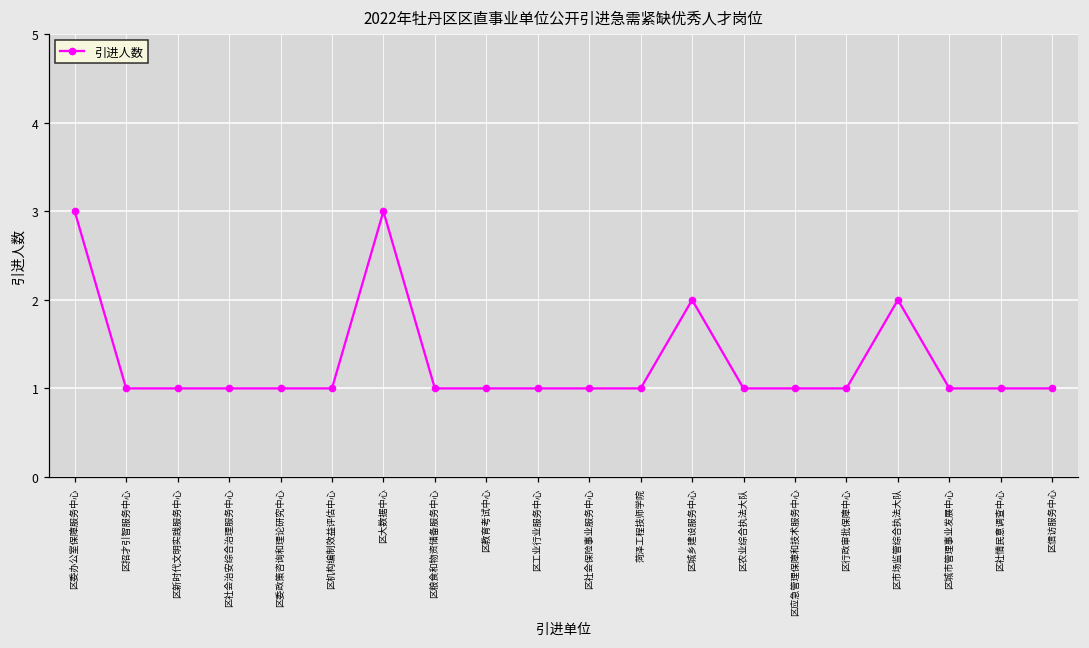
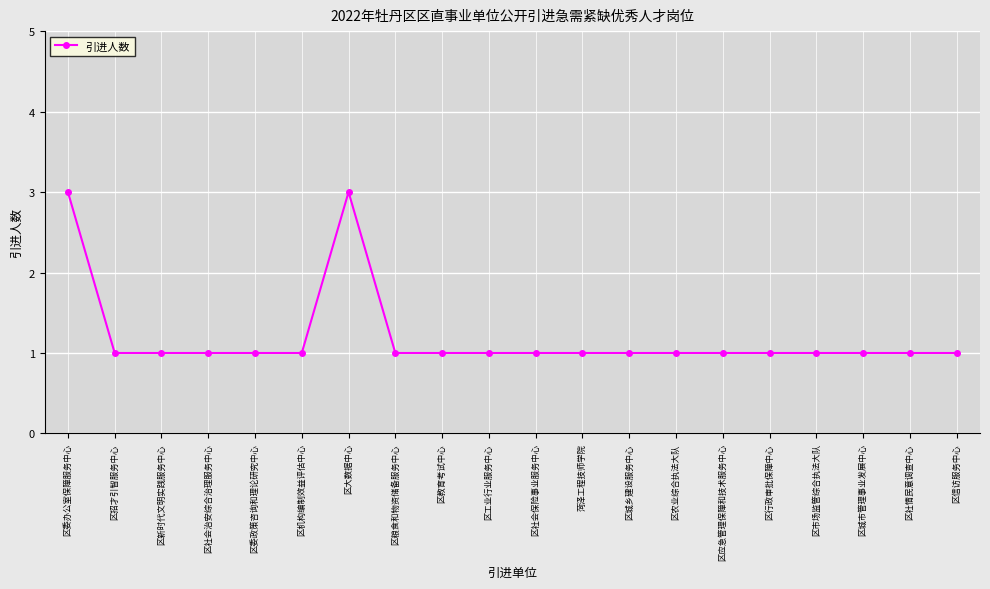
  {
    "区委办公室保障服务中心": 3,
    "区招才引智服务中心": 1,
    "区新时代文明实践服务中心": 1,
    "区社会治安综合治理服务中心": 1,
    "区委政策咨询和理论研究中心": 1,
    "区机构编制效益评估中心": 1,
    "区大数据中心": 3,
    "区粮食和物资储备服务中心": 1,
    "区教育考试中心": 1,
    "区工业行业服务中心": 1,
    "区社会保险事业服务中心": 1,
    "菏泽工程技师学院": 1,
-   "区城乡建设服务中心": 2,
+   "区城乡建设服务中心": 1,
    "区农业综合执法大队": 1,
    "区应急管理保障和技术服务中心": 1,
    "区行政审批保障中心": 1,
-   "区市场监管综合执法大队": 2,
+   "区市场监管综合执法大队": 1,
    "区城市管理事业发展中心": 1,
    "区社情民意调查中心": 1,
    "区信访服务中心": 1
  }
